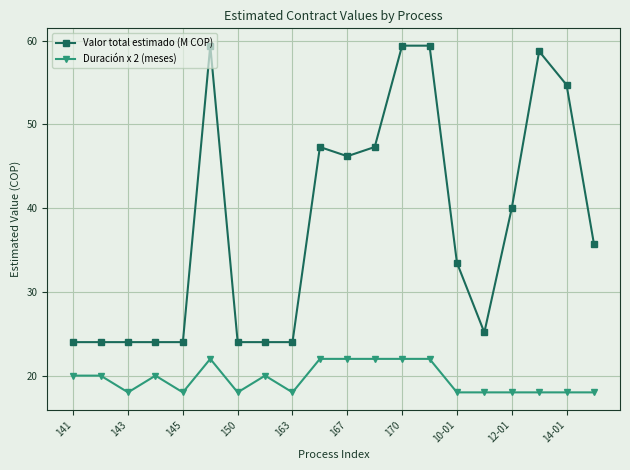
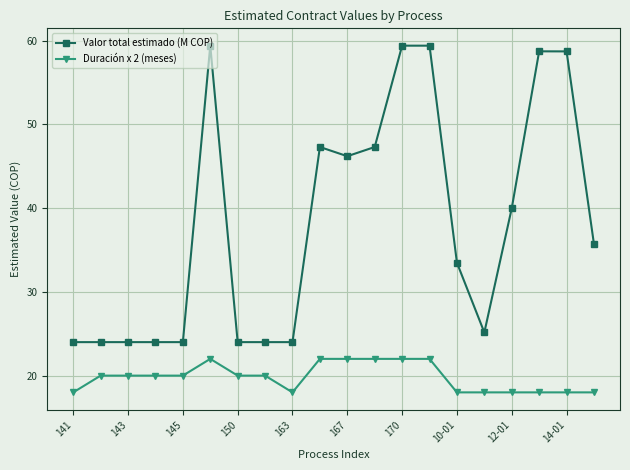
  {
    "Valor total estimado (M COP)": {
      "141": 24,
      "143": 24,
      "145": 24,
      "150": 24,
      "163": 24,
      "167": 46,
      "170": 59,
      "10-01": 33,
      "12-01": 40,
-     "14-01": 55
+     "14-01": 59
    },
    "Duración x 2 (meses)": {
-     "141": 20,
-     "143": 18,
-     "145": 18,
-     "150": 18,
+     "141": 18,
+     "143": 20,
+     "145": 20,
+     "150": 20,
      "163": 18,
      "167": 22,
      "170": 22,
      "10-01": 18,
      "12-01": 18,
      "14-01": 18
    }
  }
